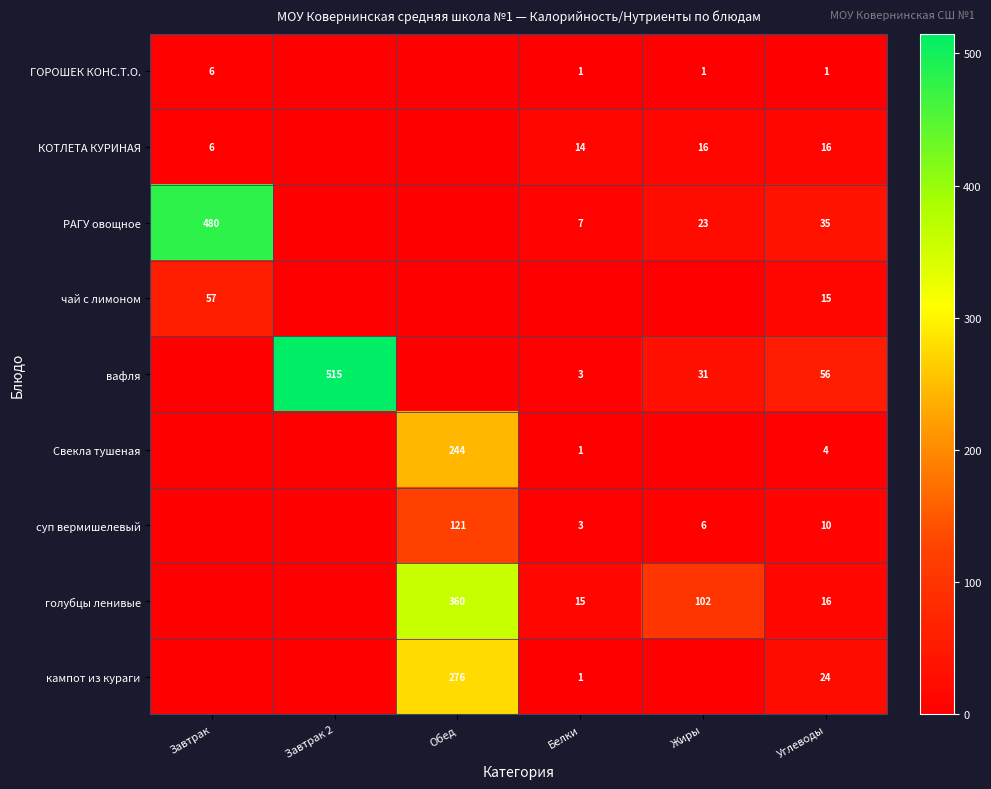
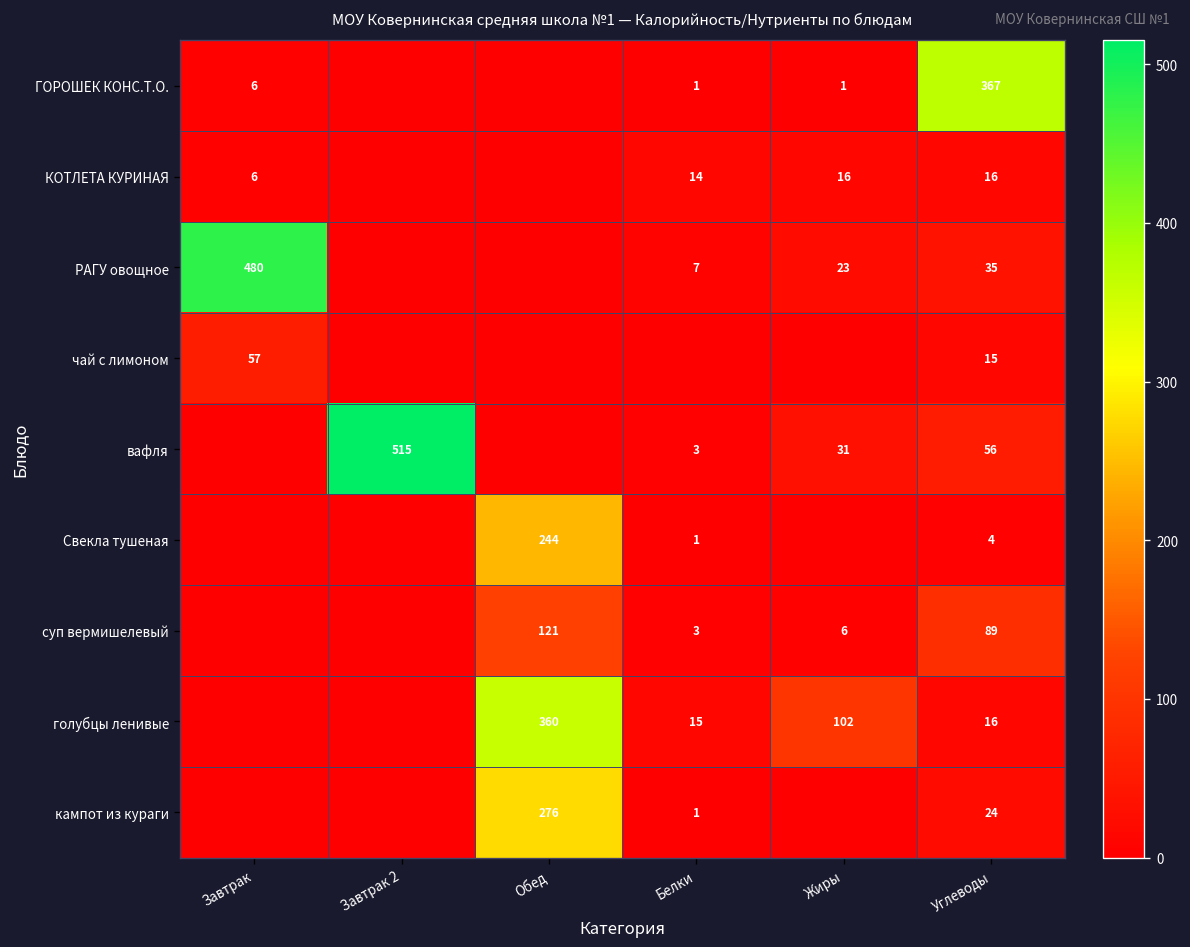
  {
    "ГОРОШЕК КОНС.Т.О.": {
      "Завтрак": 6,
      "Белки": 1,
      "Жиры": 1,
-     "Углеводы": 1
+     "Углеводы": 367
    },
    "КОТЛЕТА КУРИНАЯ": {
      "Завтрак": 6,
      "Белки": 14,
      "Жиры": 16,
      "Углеводы": 16
    },
    "РАГУ овощное": {
      "Завтрак": 480,
      "Белки": 7,
      "Жиры": 23,
      "Углеводы": 35
    },
    "чай с лимоном": {
      "Завтрак": 57,
      "Углеводы": 15
    },
    "вафля": {
      "Завтрак 2": 515,
      "Белки": 3,
      "Жиры": 31,
      "Углеводы": 56
    },
    "Свекла тушеная": {
      "Обед": 244,
      "Белки": 1,
      "Углеводы": 4
    },
    "суп вермишелевый": {
      "Обед": 121,
      "Белки": 3,
      "Жиры": 6,
-     "Углеводы": 10
+     "Углеводы": 89
    },
    "голубцы ленивые": {
      "Обед": 360,
      "Белки": 15,
      "Жиры": 102,
      "Углеводы": 16
    },
    "кампот из кураги": {
      "Обед": 276,
      "Белки": 1,
      "Углеводы": 24
    }
  }
